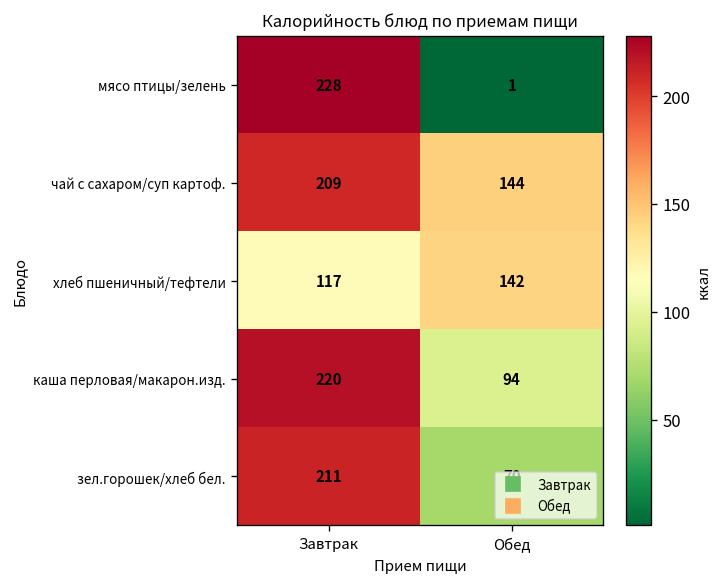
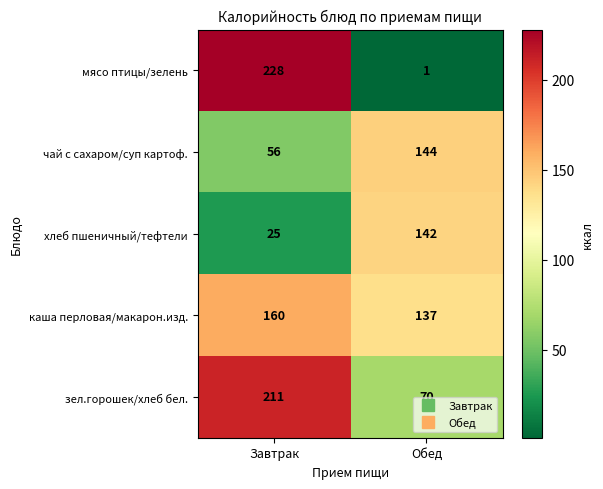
  {
    "мясо птицы/зелень": {
      "Завтрак": 228,
      "Обед": 1
    },
    "чай с сахаром/суп картоф.": {
-     "Завтрак": 209,
+     "Завтрак": 56,
      "Обед": 144
    },
    "хлеб пшеничный/тефтели": {
-     "Завтрак": 117,
+     "Завтрак": 25,
      "Обед": 142
    },
    "каша перловая/макарон.изд.": {
-     "Завтрак": 220,
-     "Обед": 94
+     "Завтрак": 160,
+     "Обед": 137
    },
    "зел.горошек/хлеб бел.": {
      "Завтрак": 211
    }
  }
